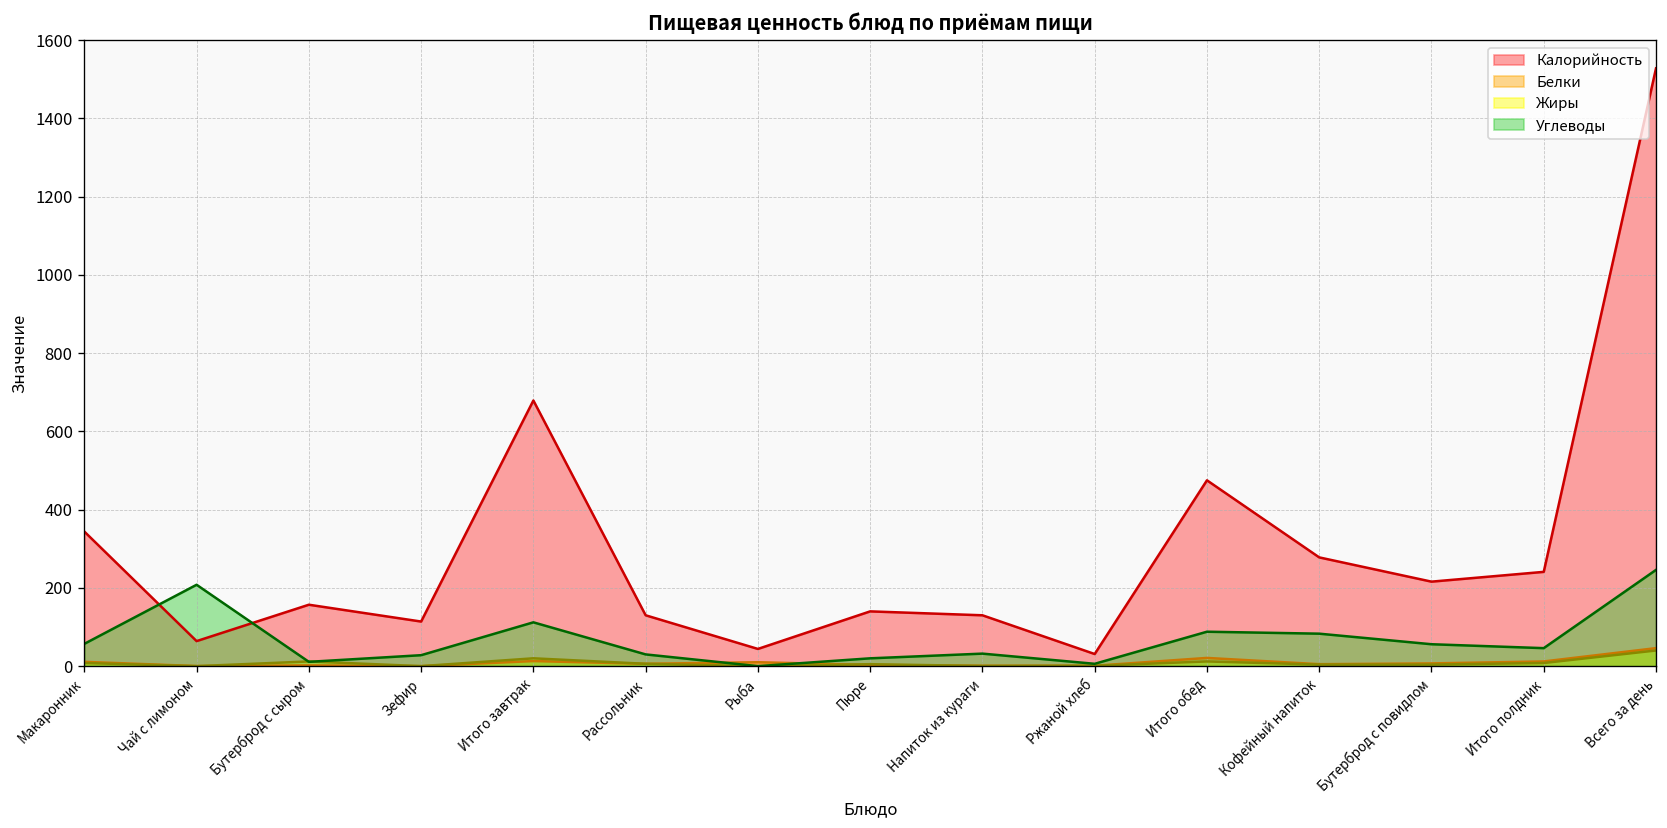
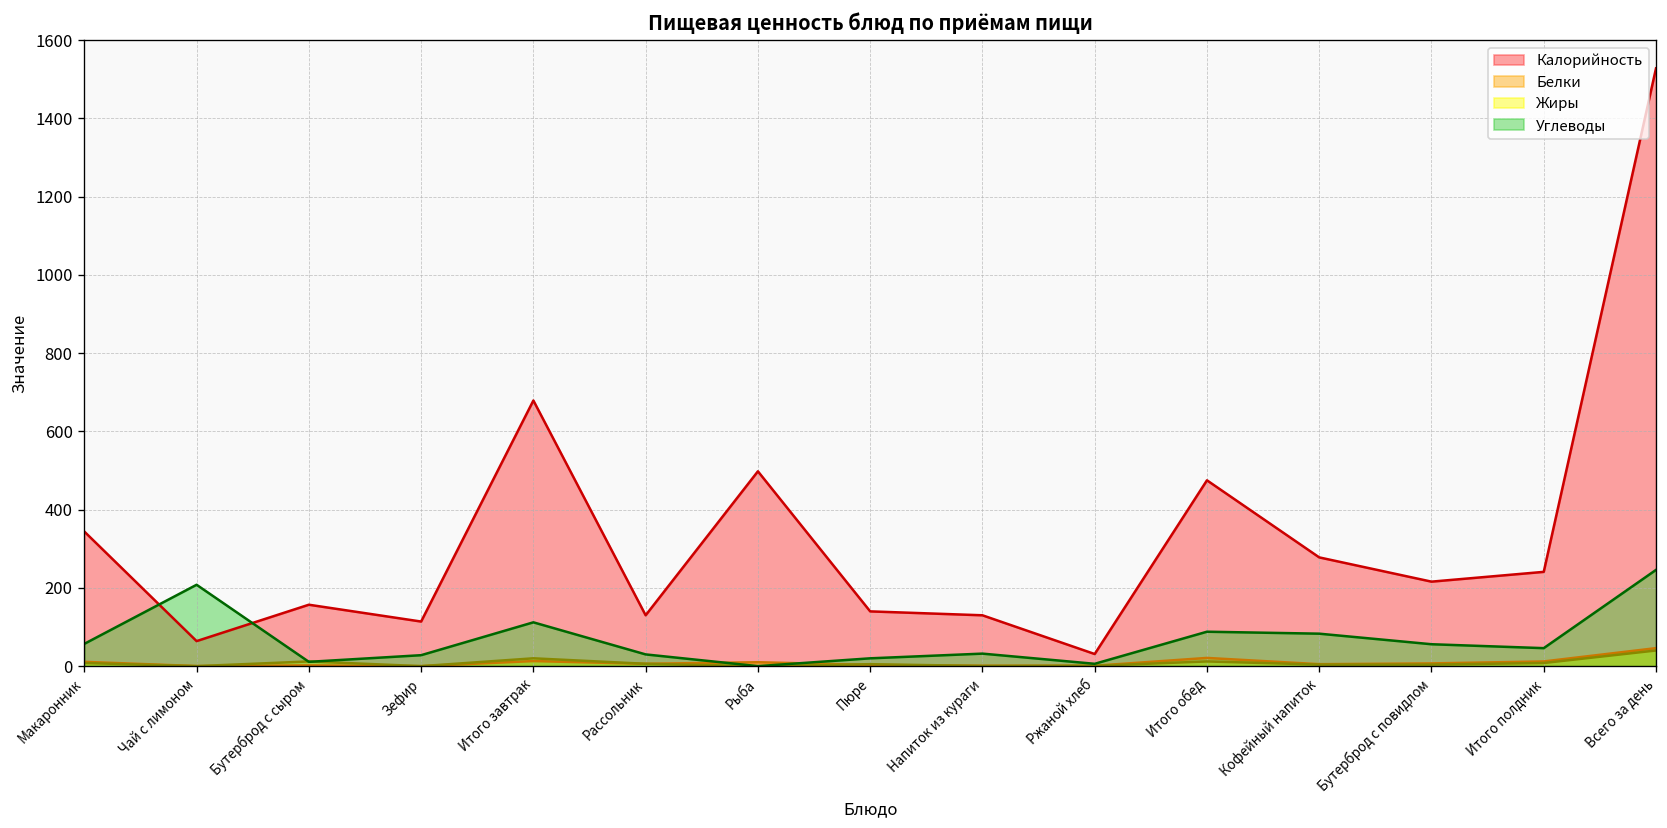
  {
    "Калорийность": {
      "Макаронник": 340,
      "Чай с лимоном": 60,
      "Бутерброд с сыром": 160,
      "Зефир": 110,
      "Итого завтрак": 680,
      "Рассольник": 130,
-     "Рыба": 40,
+     "Рыба": 500,
      "Пюре": 140,
      "Напиток из кураги": 130,
      "Ржаной хлеб": 30,
      "Итого обед": 480,
      "Кофейный напиток": 280,
      "Бутерброд с повидлом": 220,
      "Итого полдник": 240,
      "Всего за день": 1530
    },
    "Белки": {
      "Бутерброд с сыром": 0,
      "Рыба": 10,
      "Итого обед": 20
    },
    "Жиры": {
      "Итого обед": 10
    },
    "Углеводы": {
      "Макаронник": 60,
      "Чай с лимоном": 210,
      "Зефир": 30,
      "Итого завтрак": 110,
      "Рассольник": 30,
      "Пюре": 20,
      "Напиток из кураги": 30,
      "Итого обед": 90,
      "Кофейный напиток": 80,
      "Бутерброд с повидлом": 60,
      "Итого полдник": 50,
      "Всего за день": 250
    }
  }
